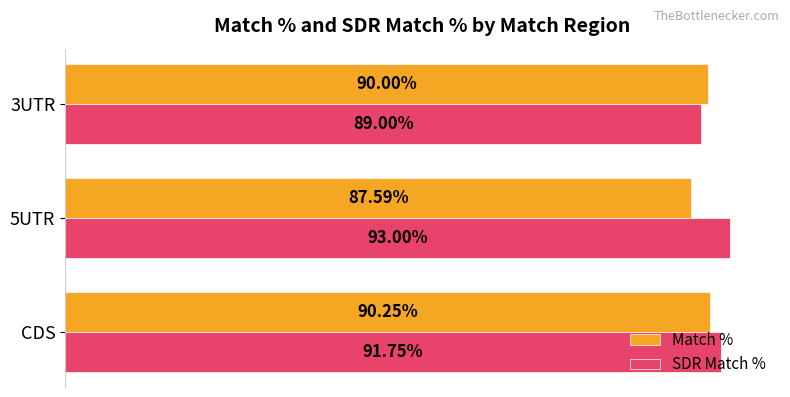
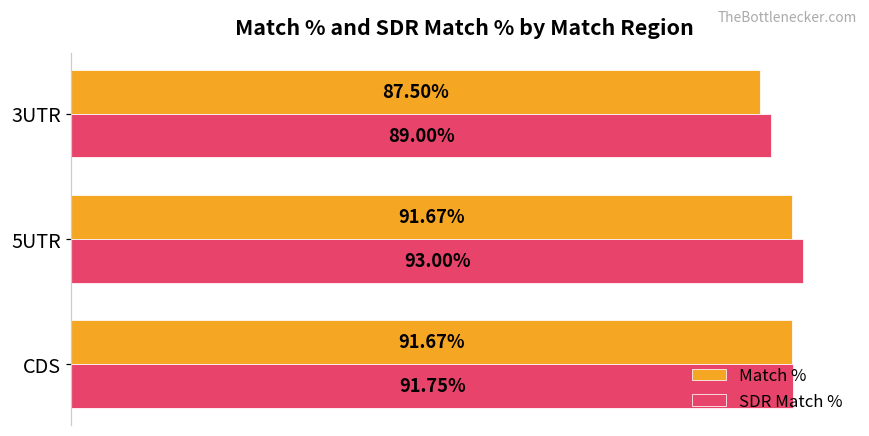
  {
    "Match %": {
-     "3UTR": "90.00%",
-     "5UTR": "87.59%",
-     "CDS": "90.25%"
+     "3UTR": "87.50%",
+     "5UTR": "91.67%",
+     "CDS": "91.67%"
    },
    "SDR Match %": {
      "3UTR": "89.00%",
      "5UTR": "93.00%",
      "CDS": "91.75%"
    }
  }
